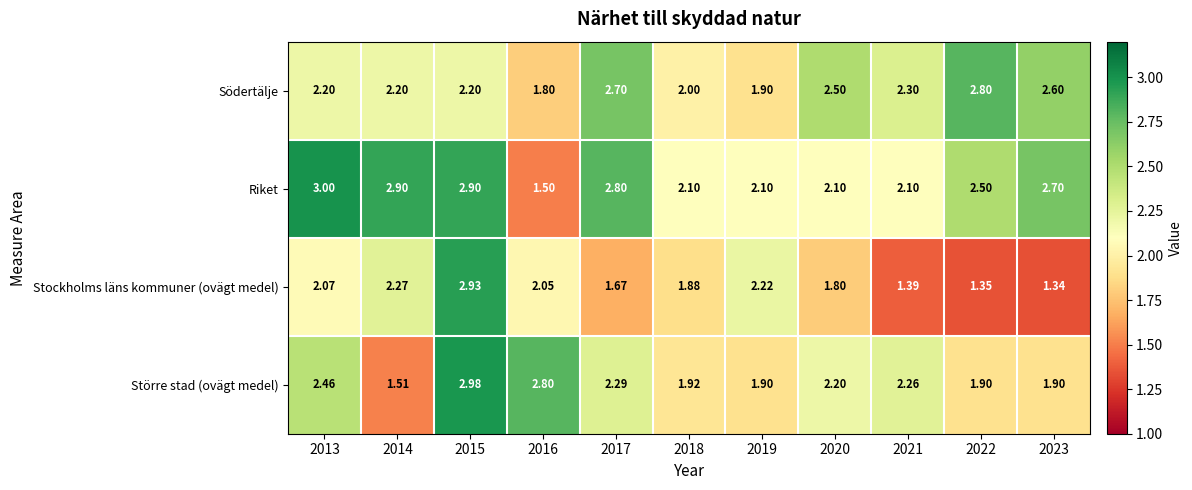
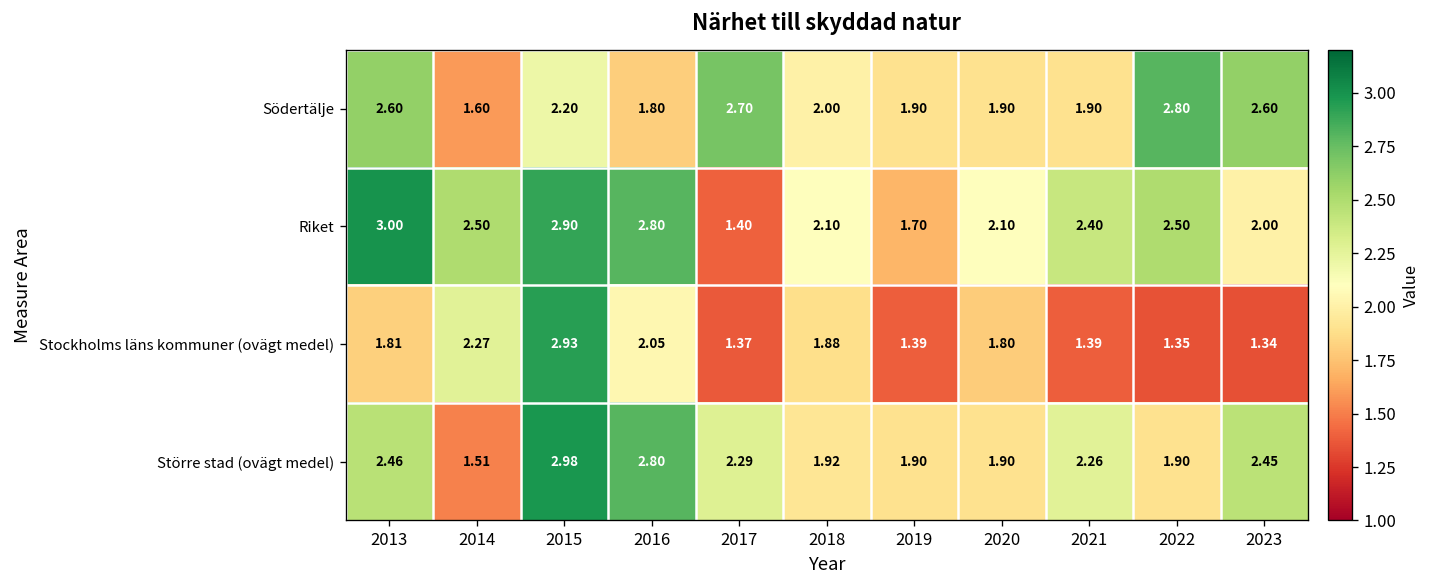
  {
    "Södertälje": {
-     "2013": 2.20,
-     "2014": 2.20,
+     "2013": 2.60,
+     "2014": 1.60,
      "2015": 2.20,
      "2016": 1.80,
      "2017": 2.70,
      "2018": 2.00,
      "2019": 1.90,
-     "2020": 2.50,
-     "2021": 2.30,
+     "2020": 1.90,
+     "2021": 1.90,
      "2022": 2.80,
      "2023": 2.60
    },
    "Riket": {
      "2013": 3.00,
-     "2014": 2.90,
+     "2014": 2.50,
      "2015": 2.90,
-     "2016": 1.50,
-     "2017": 2.80,
+     "2016": 2.80,
+     "2017": 1.40,
      "2018": 2.10,
-     "2019": 2.10,
+     "2019": 1.70,
      "2020": 2.10,
-     "2021": 2.10,
+     "2021": 2.40,
      "2022": 2.50,
-     "2023": 2.70
+     "2023": 2.00
    },
    "Stockholms läns kommuner (ovägt medel)": {
-     "2013": 2.07,
+     "2013": 1.81,
      "2014": 2.27,
      "2015": 2.93,
      "2016": 2.05,
-     "2017": 1.67,
+     "2017": 1.37,
      "2018": 1.88,
-     "2019": 2.22,
+     "2019": 1.39,
      "2020": 1.80,
      "2021": 1.39,
      "2022": 1.35,
      "2023": 1.34
    },
    "Större stad (ovägt medel)": {
      "2013": 2.46,
      "2014": 1.51,
      "2015": 2.98,
      "2016": 2.80,
      "2017": 2.29,
      "2018": 1.92,
      "2019": 1.90,
-     "2020": 2.20,
+     "2020": 1.90,
      "2021": 2.26,
      "2022": 1.90,
-     "2023": 1.90
+     "2023": 2.45
    }
  }
